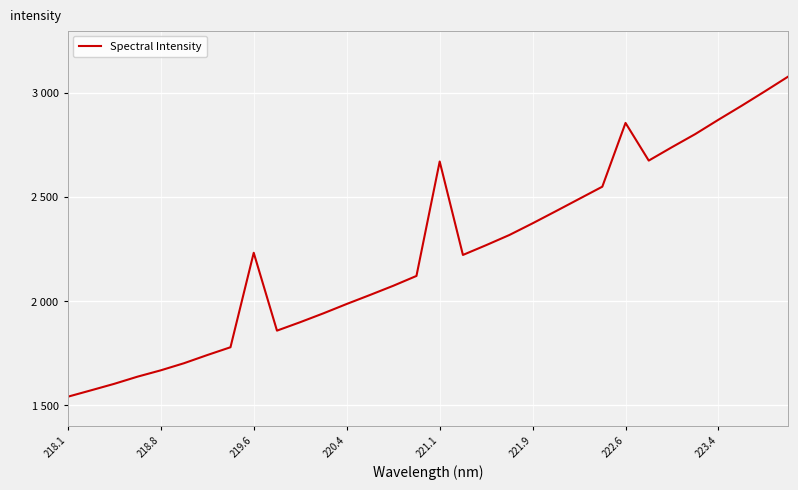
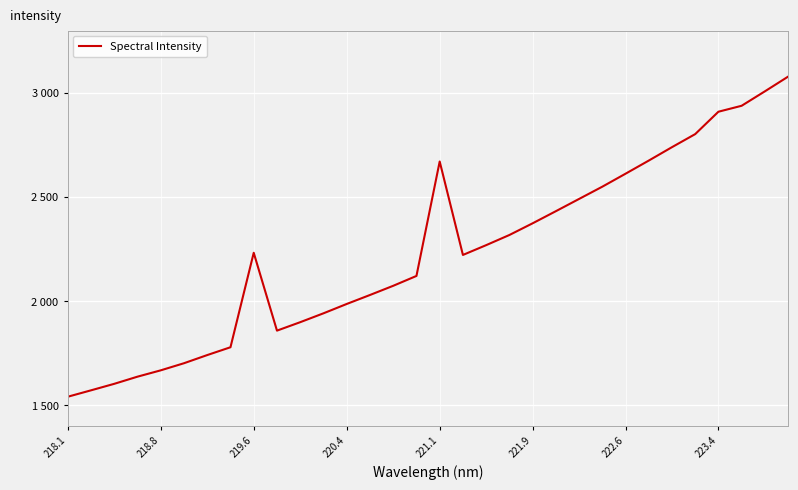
  {
    "218.1": 1540,
    "218.8": 1670,
    "219.6": 2230,
    "220.4": 1990,
    "221.1": 2670,
    "221.9": 2370,
-   "222.6": 2860,
-   "223.4": 2870
+   "222.6": 2610,
+   "223.4": 2910
  }
